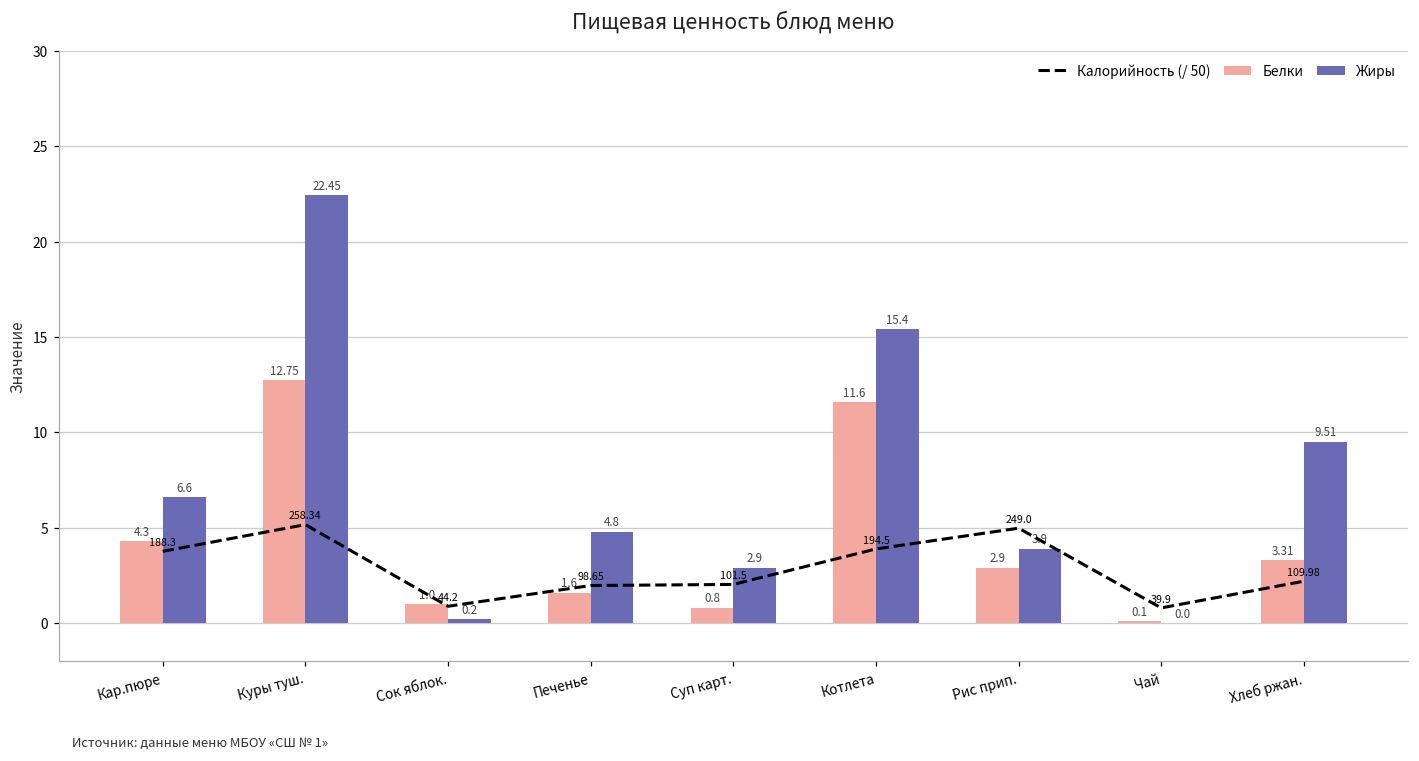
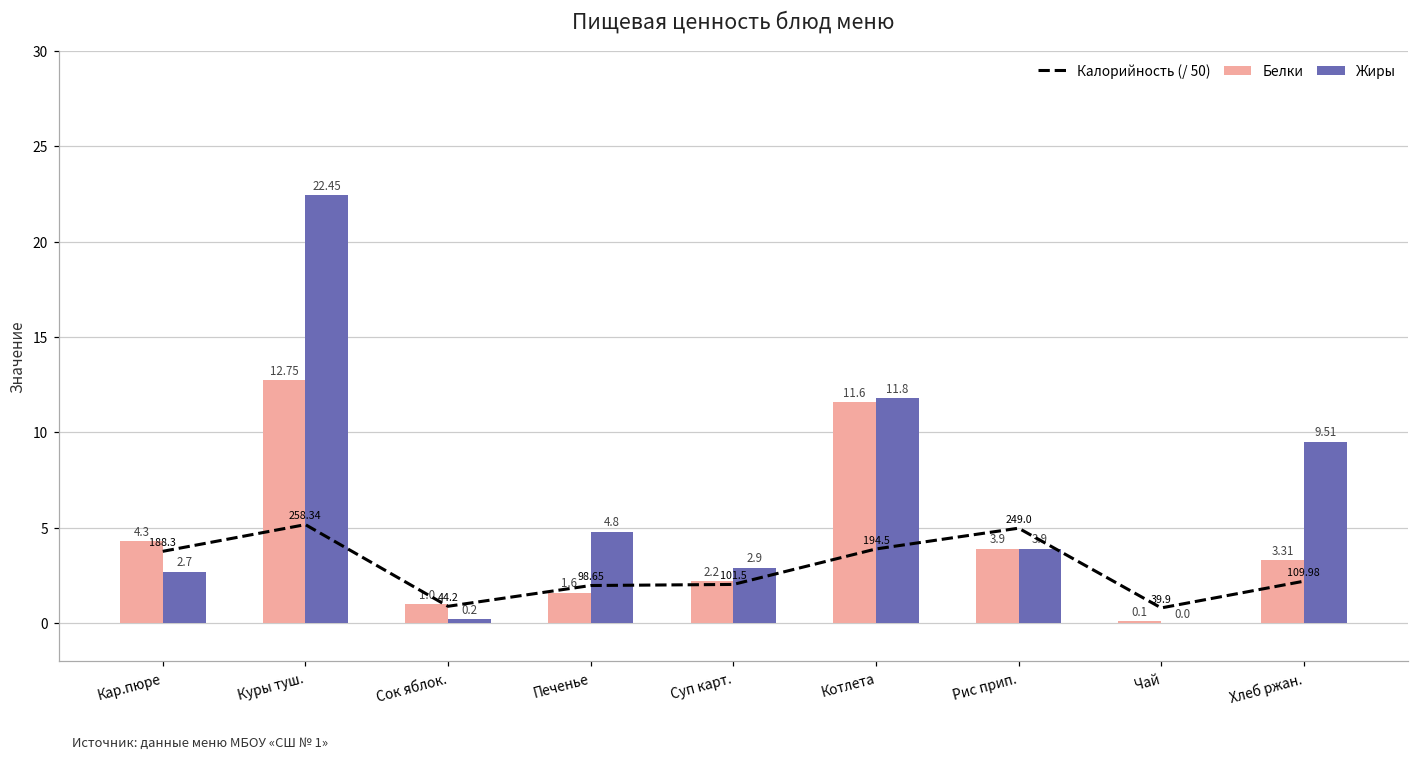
  {
    "Белки": {
      "Кар.пюре": 4.3,
      "Куры туш.": 12.75,
      "Сок яблок.": 1.0,
      "Печенье": 1.6,
-     "Суп карт.": 0.8,
+     "Суп карт.": 2.2,
      "Котлета": 11.6,
-     "Рис прип.": 2.9,
+     "Рис прип.": 3.9,
      "Чай": 0.1,
      "Хлеб ржан.": 3.31
    },
    "Калорийность (/ 50)": {
      "Куры туш.": 5.2,
      "Суп карт.": 2.0,
      "Котлета": 3.9,
      "Хлеб ржан.": 2.2
    },
    "Жиры": {
-     "Кар.пюре": 6.6,
+     "Кар.пюре": 2.7,
      "Куры туш.": 22.45,
      "Сок яблок.": 0.2,
      "Печенье": 4.8,
      "Суп карт.": 2.9,
-     "Котлета": 15.4,
+     "Котлета": 11.8,
      "Рис прип.": 3.9,
      "Чай": 0.0,
      "Хлеб ржан.": 9.51
    }
  }
